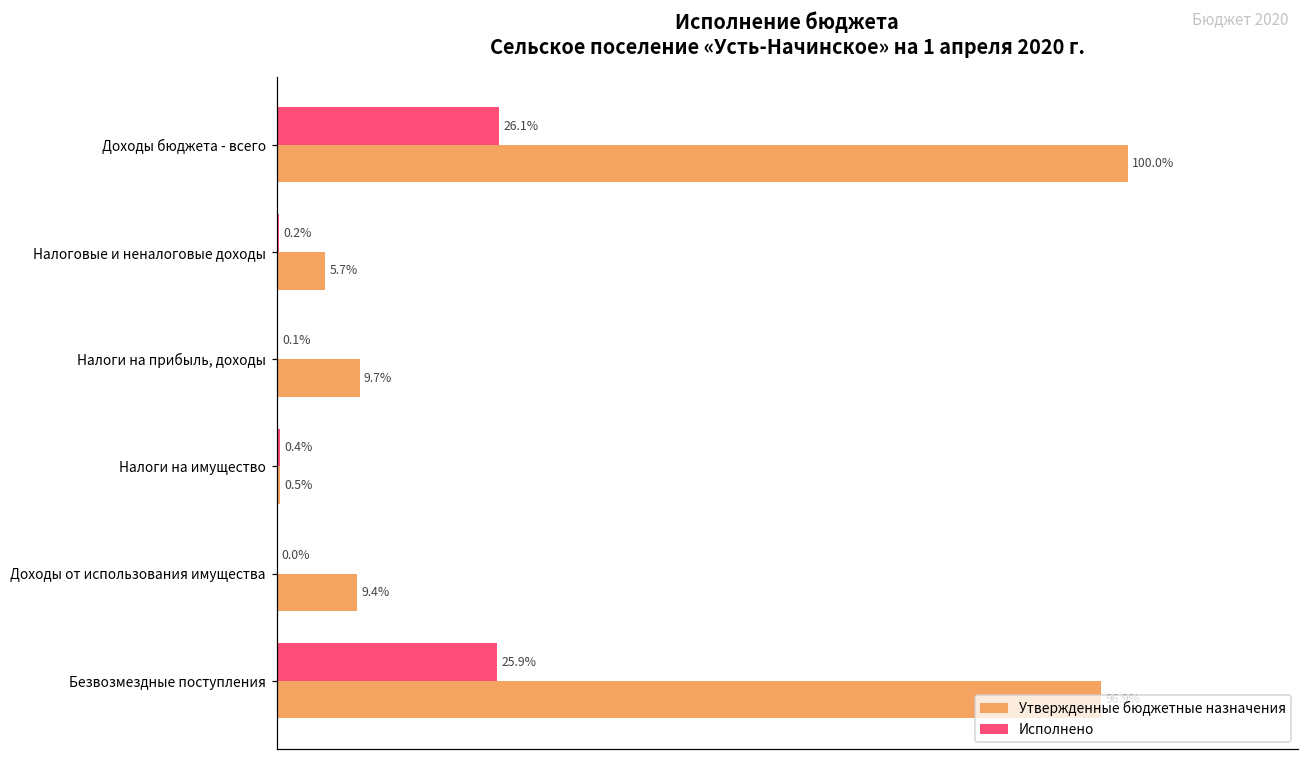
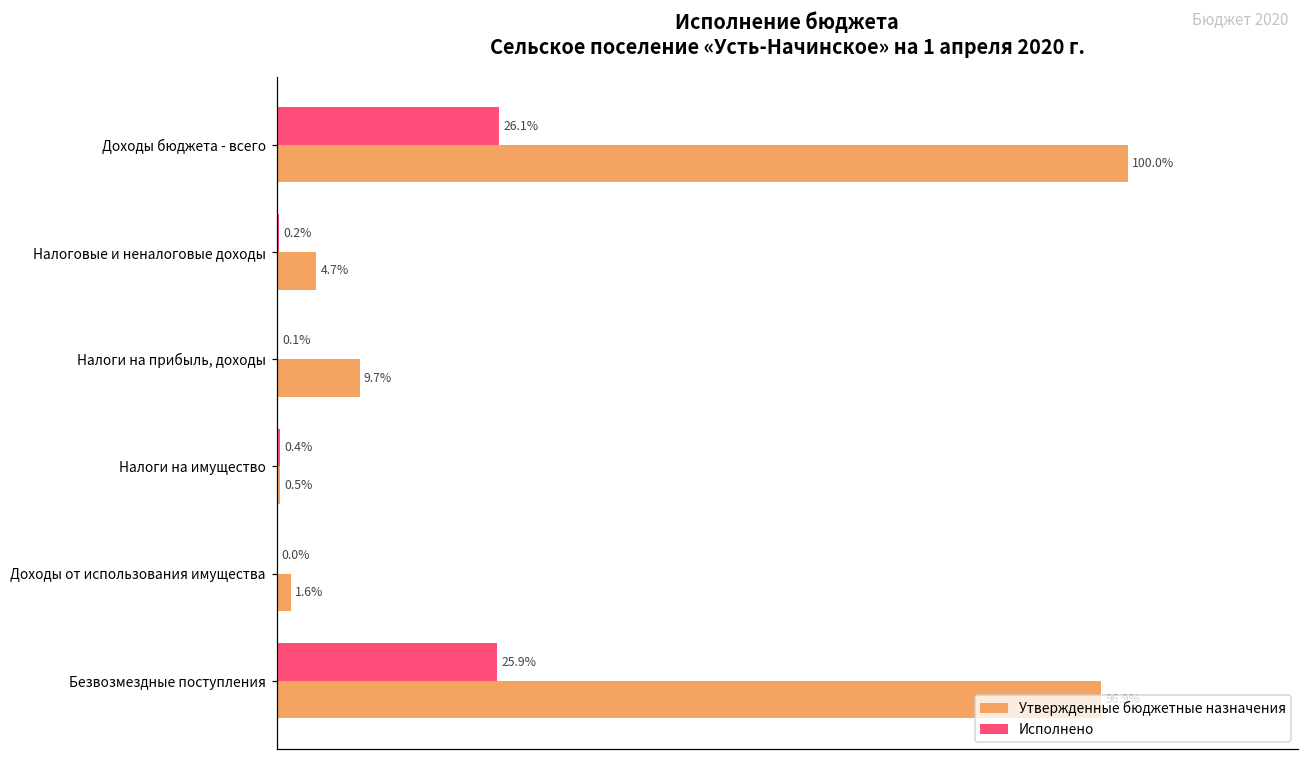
  {
    "Утвержденные бюджетные назначения": {
      "Доходы бюджета - всего": "100.0%",
-     "Налоговые и неналоговые доходы": "5.7%",
+     "Налоговые и неналоговые доходы": "4.7%",
      "Налоги на прибыль, доходы": "9.7%",
      "Налоги на имущество": "0.5%",
-     "Доходы от использования имущества": "9.4%"
+     "Доходы от использования имущества": "1.6%"
    },
    "Исполнено": {
      "Доходы бюджета - всего": "26.1%",
      "Налоговые и неналоговые доходы": "0.2%",
      "Налоги на прибыль, доходы": "0.1%",
      "Налоги на имущество": "0.4%",
      "Доходы от использования имущества": "0.0%",
      "Безвозмездные поступления": "25.9%"
    }
  }
